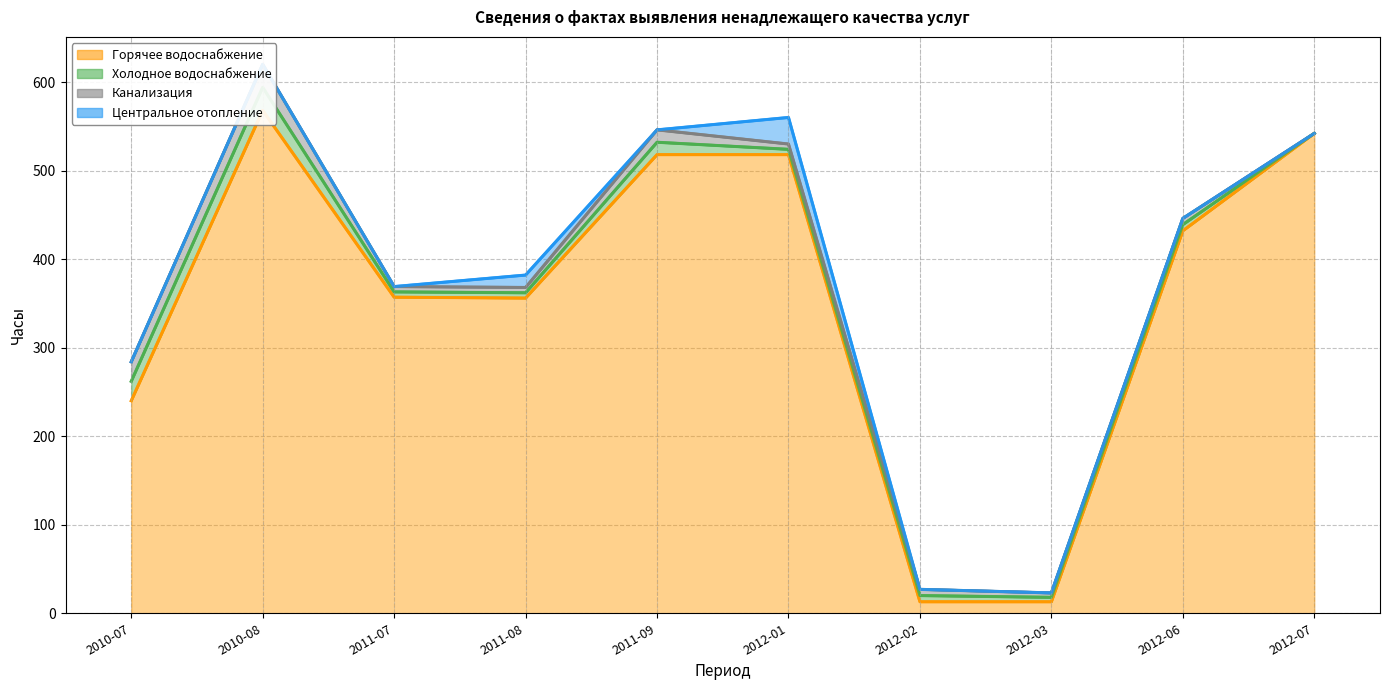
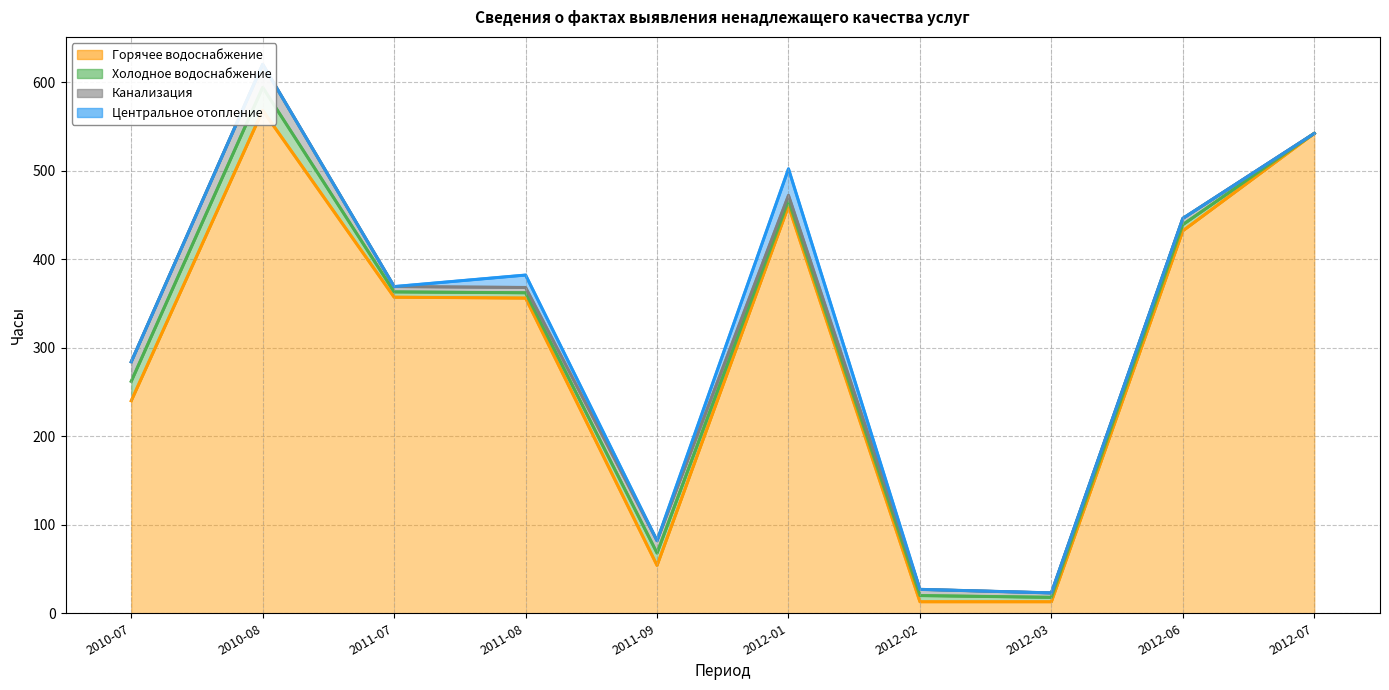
  {
    "Горячее водоснабжение": {
      "2010-07": 240,
      "2011-07": 360,
      "2011-08": 360,
-     "2011-09": 520,
-     "2012-01": 520,
+     "2011-09": 50,
+     "2012-01": 460,
      "2012-02": 10,
      "2012-03": 10,
      "2012-06": 430
    },
    "Центральное отопление": {
      "2011-08": 10,
      "2012-01": 30
    }
  }
